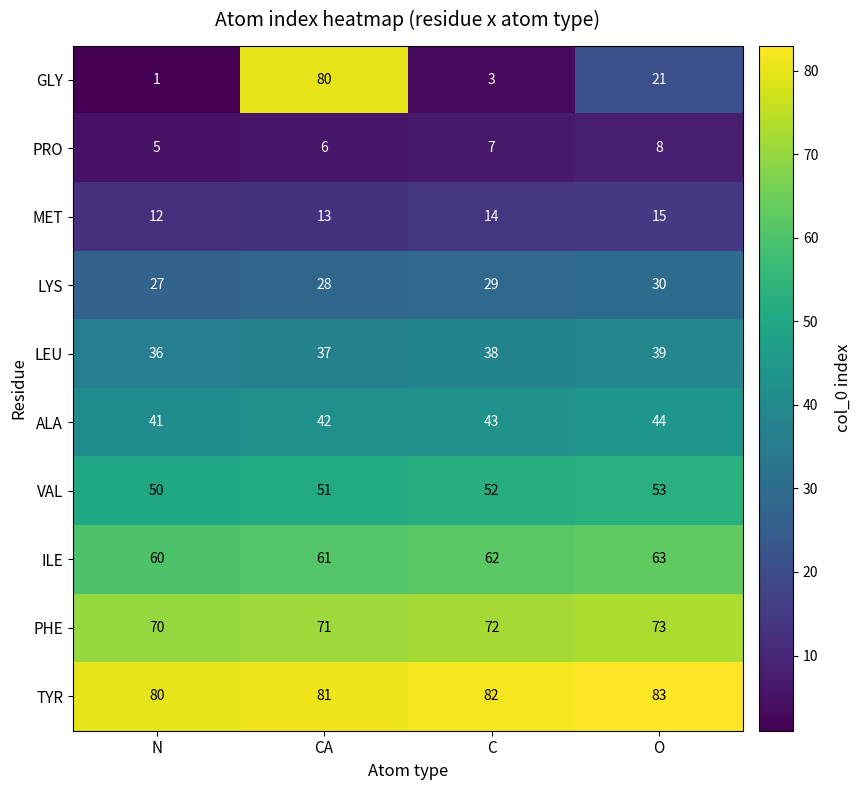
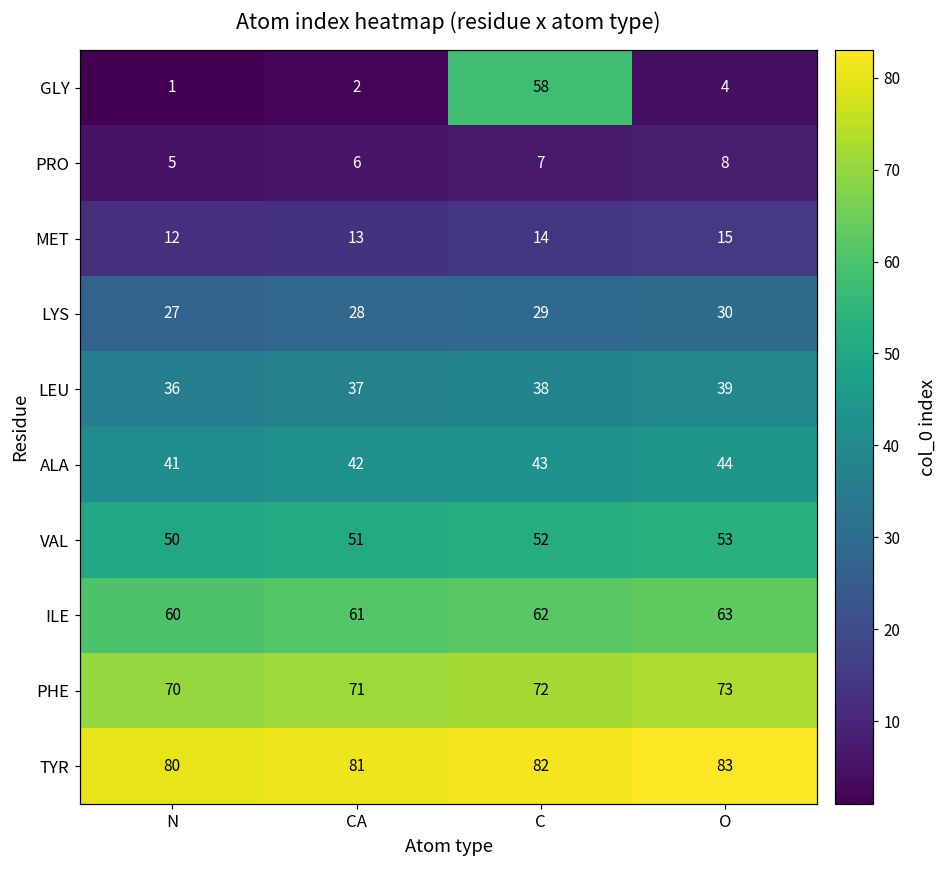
  {
    "GLY": {
      "N": 1,
-     "CA": 80,
-     "C": 3,
-     "O": 21
+     "CA": 2,
+     "C": 58,
+     "O": 4
    },
    "PRO": {
      "N": 5,
      "CA": 6,
      "C": 7,
      "O": 8
    },
    "MET": {
      "N": 12,
      "CA": 13,
      "C": 14,
      "O": 15
    },
    "LYS": {
      "N": 27,
      "CA": 28,
      "C": 29,
      "O": 30
    },
    "LEU": {
      "N": 36,
      "CA": 37,
      "C": 38,
      "O": 39
    },
    "ALA": {
      "N": 41,
      "CA": 42,
      "C": 43,
      "O": 44
    },
    "VAL": {
      "N": 50,
      "CA": 51,
      "C": 52,
      "O": 53
    },
    "ILE": {
      "N": 60,
      "CA": 61,
      "C": 62,
      "O": 63
    },
    "PHE": {
      "N": 70,
      "CA": 71,
      "C": 72,
      "O": 73
    },
    "TYR": {
      "N": 80,
      "CA": 81,
      "C": 82,
      "O": 83
    }
  }
